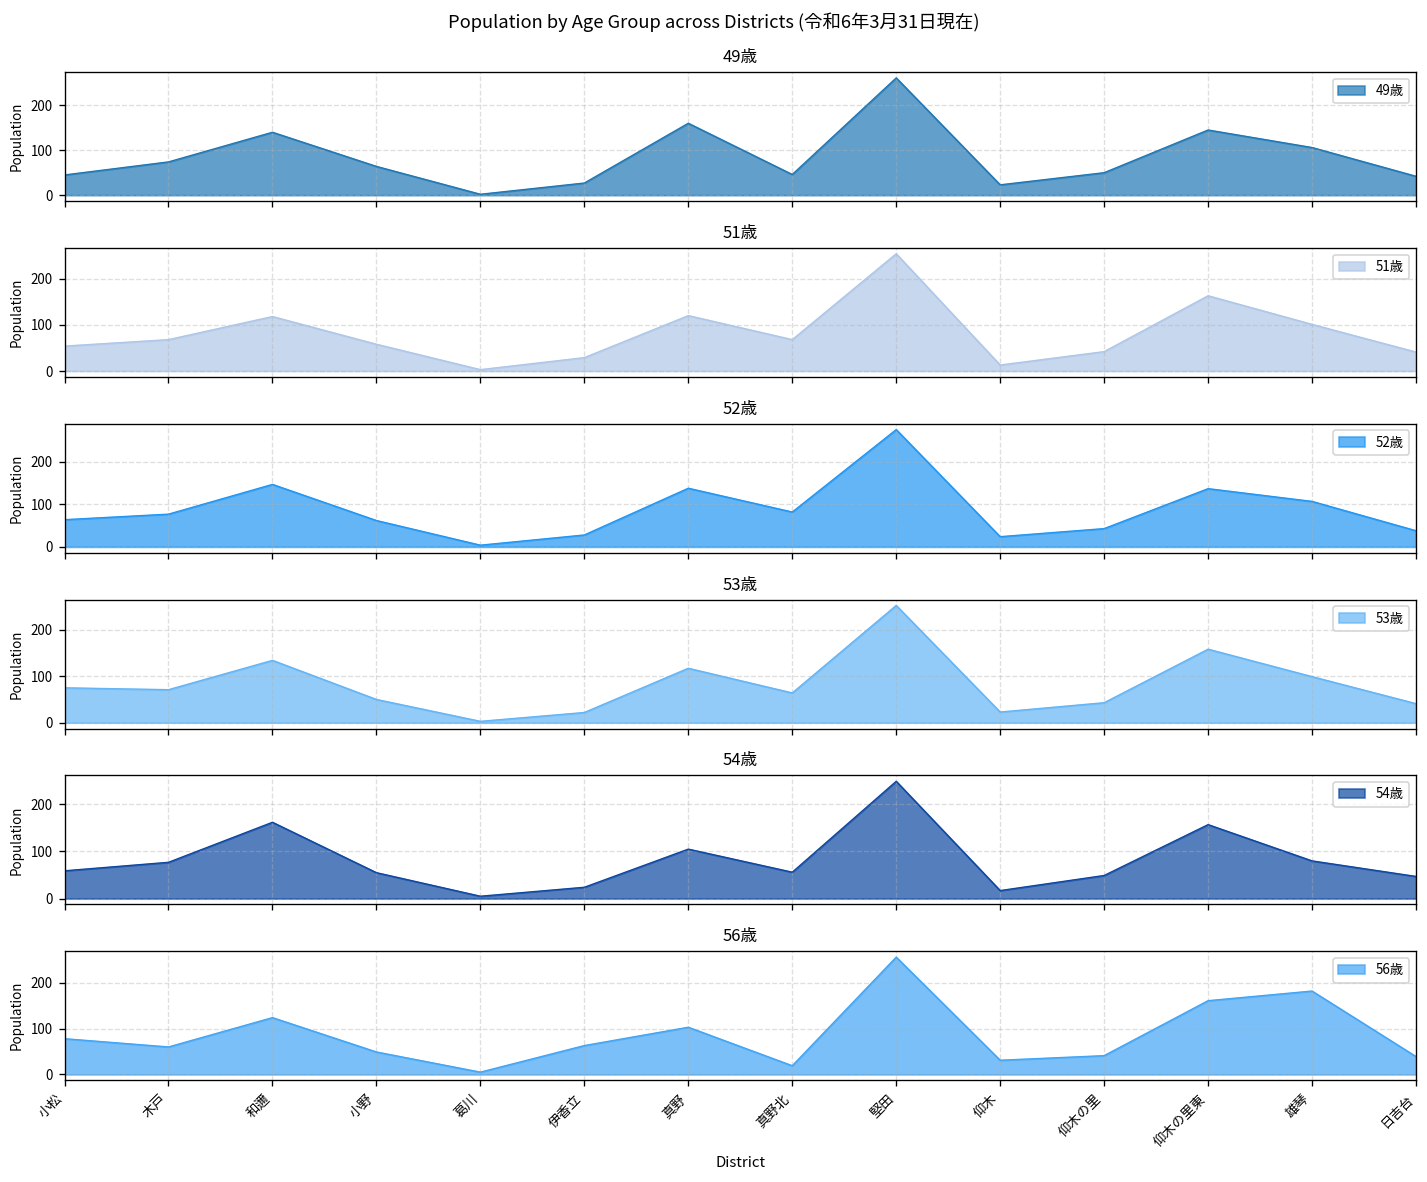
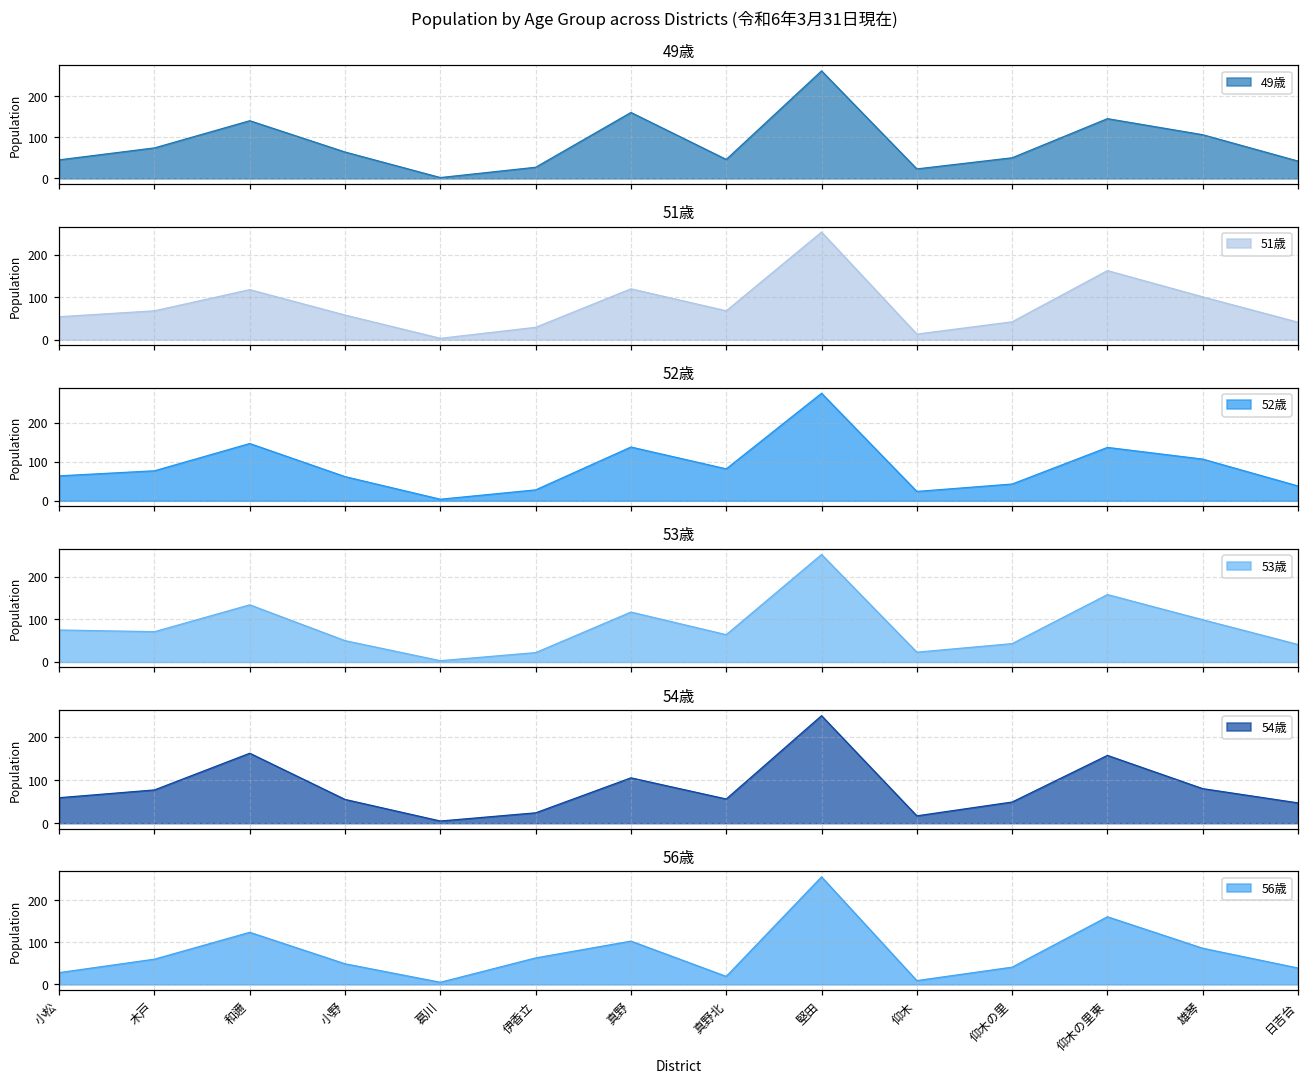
  {
    "56歳": {
-     "小松": 80,
+     "小松": 30,
      "木戸": 60,
      "和邇": 120,
      "小野": 50,
      "葛川": 10,
      "伊香立": 60,
      "真野": 100,
      "真野北": 20,
      "堅田": 260,
-     "仰木": 30,
+     "仰木": 10,
      "仰木の里": 40,
      "仰木の里東": 160,
-     "雄琴": 180,
+     "雄琴": 90,
      "日吉台": 40
    }
  }
